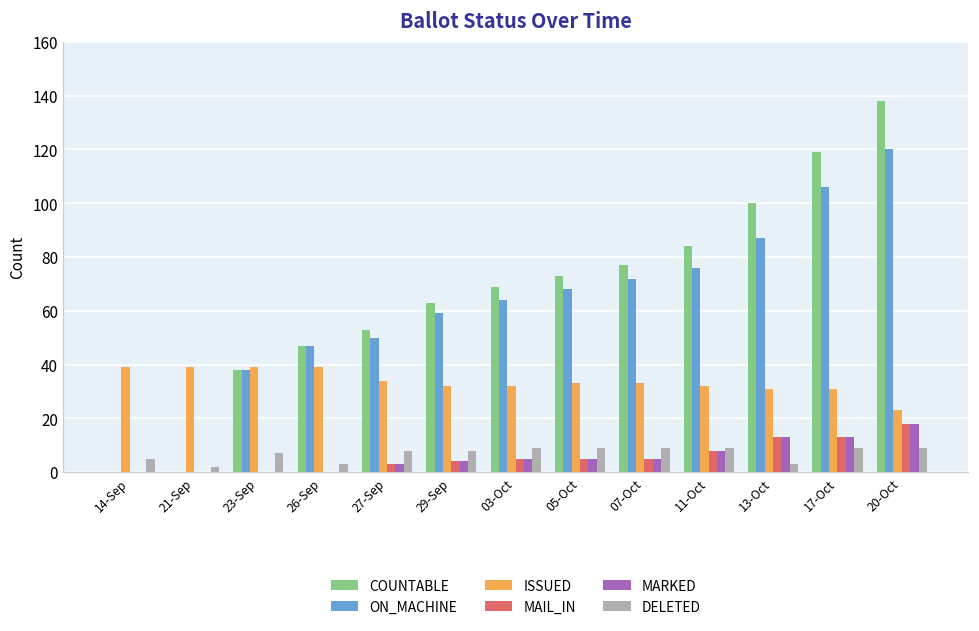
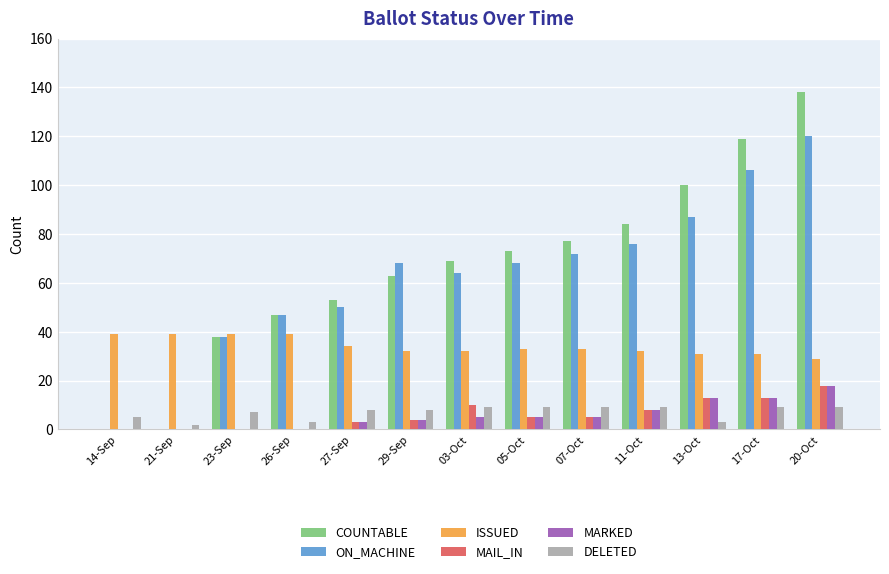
  {
    "COUNTABLE": {
      "14-Sep": 0,
      "21-Sep": 0,
      "23-Sep": 38,
      "26-Sep": 47,
      "27-Sep": 53,
      "29-Sep": 63,
      "03-Oct": 69,
      "05-Oct": 73,
      "07-Oct": 77,
      "11-Oct": 84,
      "13-Oct": 100,
      "17-Oct": 119,
      "20-Oct": 138
    },
    "ON_MACHINE": {
      "14-Sep": 0,
      "21-Sep": 0,
      "23-Sep": 38,
      "26-Sep": 47,
      "27-Sep": 50,
-     "29-Sep": 59,
+     "29-Sep": 68,
      "03-Oct": 64,
      "05-Oct": 68,
      "07-Oct": 72,
      "11-Oct": 76,
      "13-Oct": 87,
      "17-Oct": 106,
      "20-Oct": 120
    },
    "ISSUED": {
      "14-Sep": 39,
      "21-Sep": 39,
      "23-Sep": 39,
      "26-Sep": 39,
      "27-Sep": 34,
      "29-Sep": 32,
      "03-Oct": 32,
      "05-Oct": 33,
      "07-Oct": 33,
      "11-Oct": 32,
      "13-Oct": 31,
      "17-Oct": 31,
-     "20-Oct": 23
+     "20-Oct": 29
    },
    "MAIL_IN": {
      "14-Sep": 0,
      "21-Sep": 0,
      "23-Sep": 0,
      "26-Sep": 0,
      "27-Sep": 3,
      "29-Sep": 4,
-     "03-Oct": 5,
+     "03-Oct": 10,
      "05-Oct": 5,
      "07-Oct": 5,
      "11-Oct": 8,
      "13-Oct": 13,
      "17-Oct": 13,
      "20-Oct": 18
    },
    "MARKED": {
      "14-Sep": 0,
      "21-Sep": 0,
      "23-Sep": 0,
      "26-Sep": 0,
      "27-Sep": 3,
      "29-Sep": 4,
      "03-Oct": 5,
      "05-Oct": 5,
      "07-Oct": 5,
      "11-Oct": 8,
      "13-Oct": 13,
      "17-Oct": 13,
      "20-Oct": 18
    },
    "DELETED": {
      "14-Sep": 5,
      "21-Sep": 2,
      "23-Sep": 7,
      "26-Sep": 3,
      "27-Sep": 8,
      "29-Sep": 8,
      "03-Oct": 9,
      "05-Oct": 9,
      "07-Oct": 9,
      "11-Oct": 9,
      "13-Oct": 3,
      "17-Oct": 9,
      "20-Oct": 9
    }
  }
